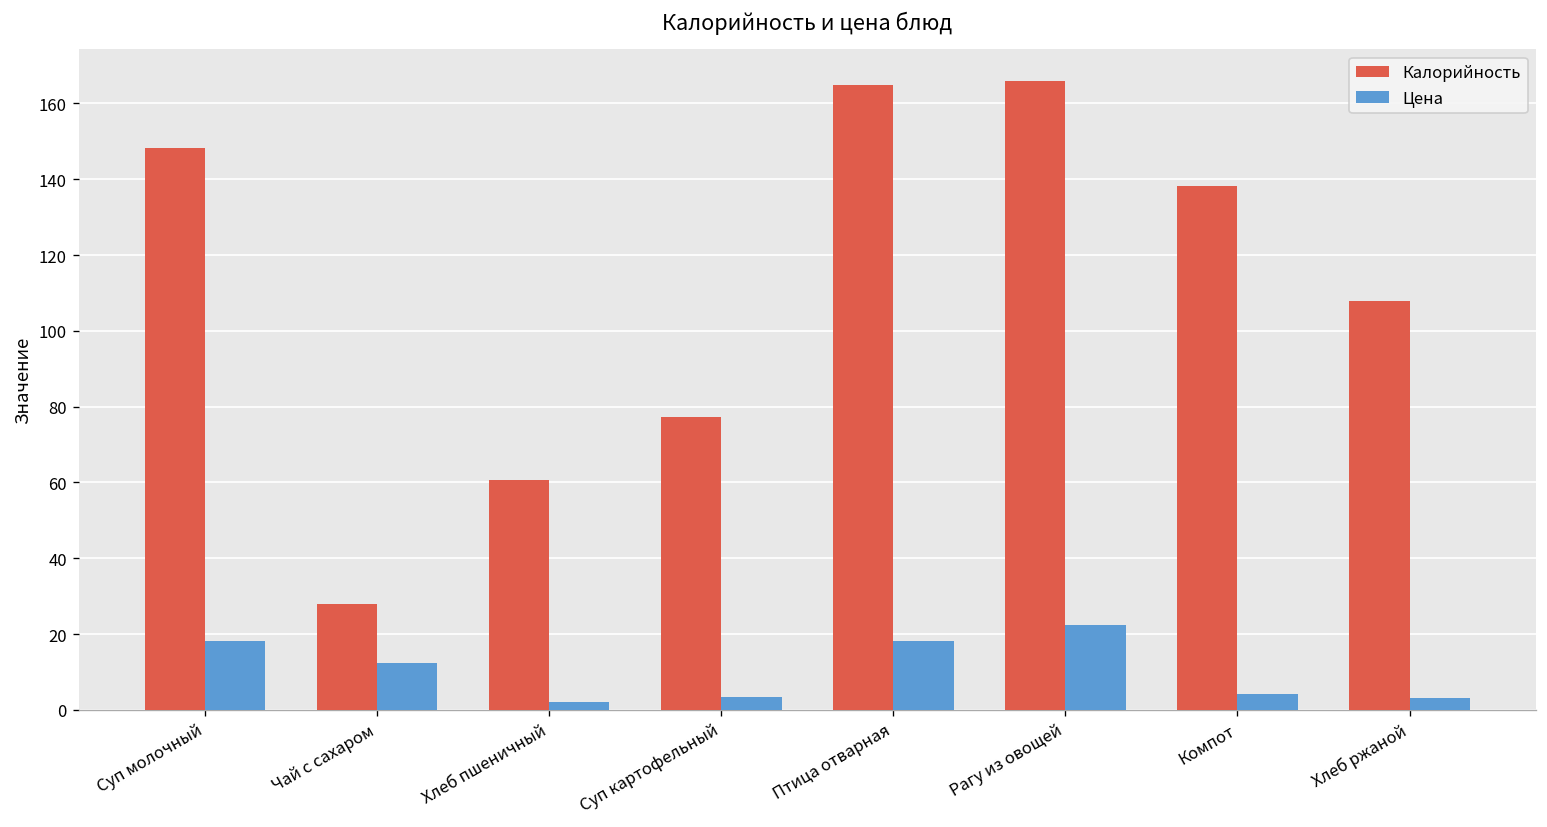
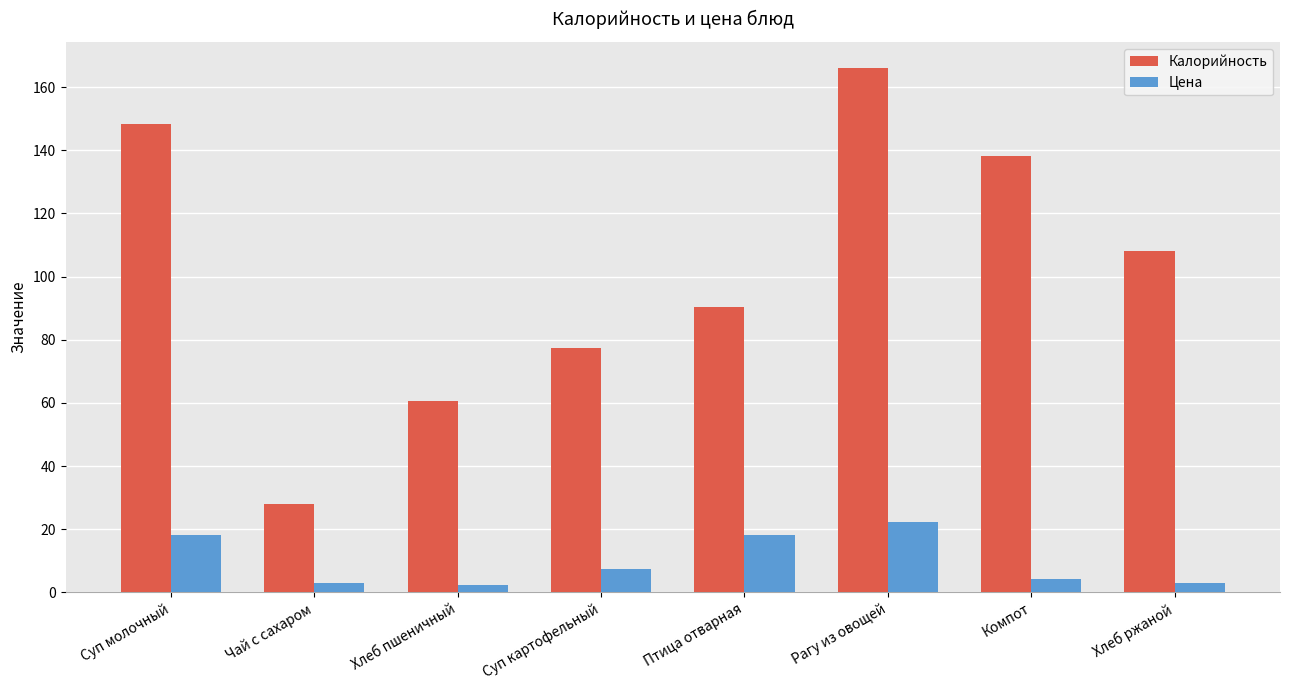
  {
    "Калорийность": {
      "Суп молочный": 148,
      "Чай с сахаром": 28,
      "Хлеб пшеничный": 61,
      "Суп картофельный": 77,
-     "Птица отварная": 165,
+     "Птица отварная": 90,
      "Рагу из овощей": 166,
      "Компот": 138,
      "Хлеб ржаной": 108
    },
    "Цена": {
      "Суп молочный": 18,
-     "Чай с сахаром": 12,
+     "Чай с сахаром": 3,
      "Хлеб пшеничный": 2,
-     "Суп картофельный": 3,
+     "Суп картофельный": 7,
      "Птица отварная": 18,
      "Рагу из овощей": 22,
      "Компот": 4,
      "Хлеб ржаной": 3
    }
  }
